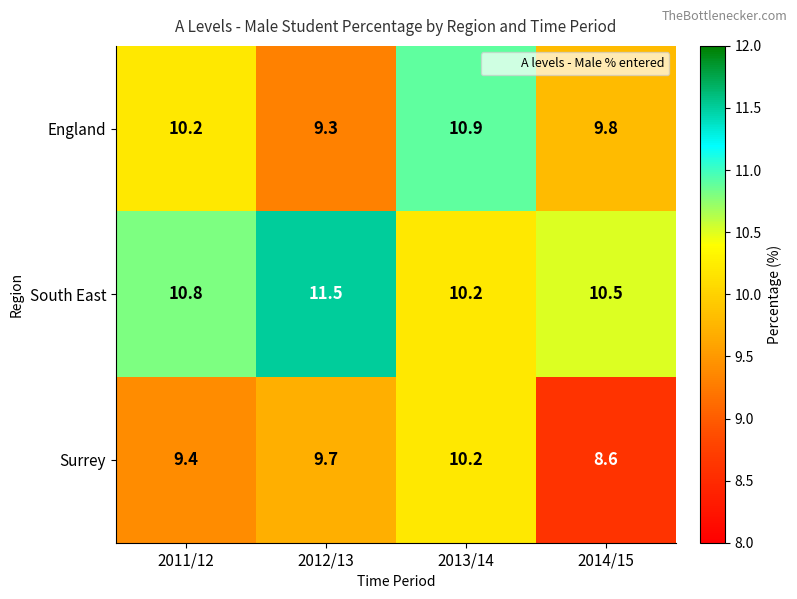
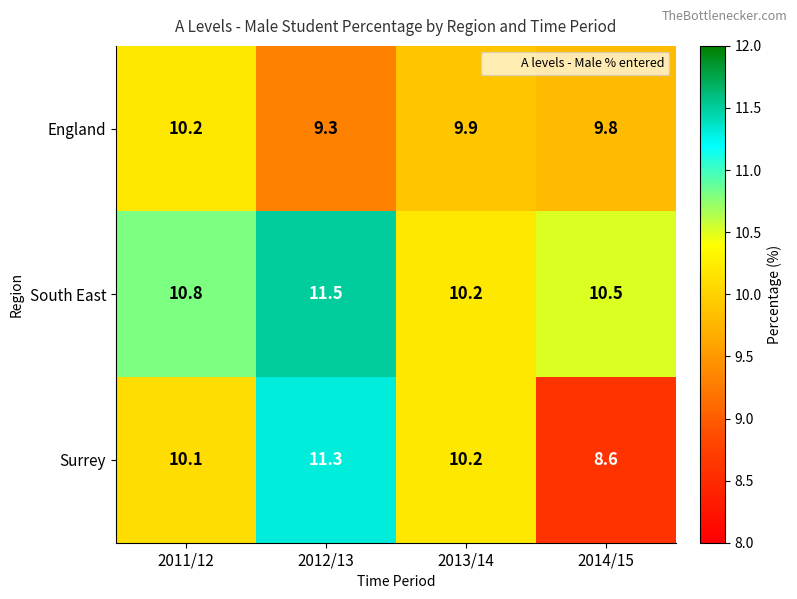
  {
    "England": {
      "2011/12": 10.2,
      "2012/13": 9.3,
-     "2013/14": 10.9,
+     "2013/14": 9.9,
      "2014/15": 9.8
    },
    "South East": {
      "2011/12": 10.8,
      "2012/13": 11.5,
      "2013/14": 10.2,
      "2014/15": 10.5
    },
    "Surrey": {
-     "2011/12": 9.4,
-     "2012/13": 9.7,
+     "2011/12": 10.1,
+     "2012/13": 11.3,
      "2013/14": 10.2,
      "2014/15": 8.6
    }
  }
